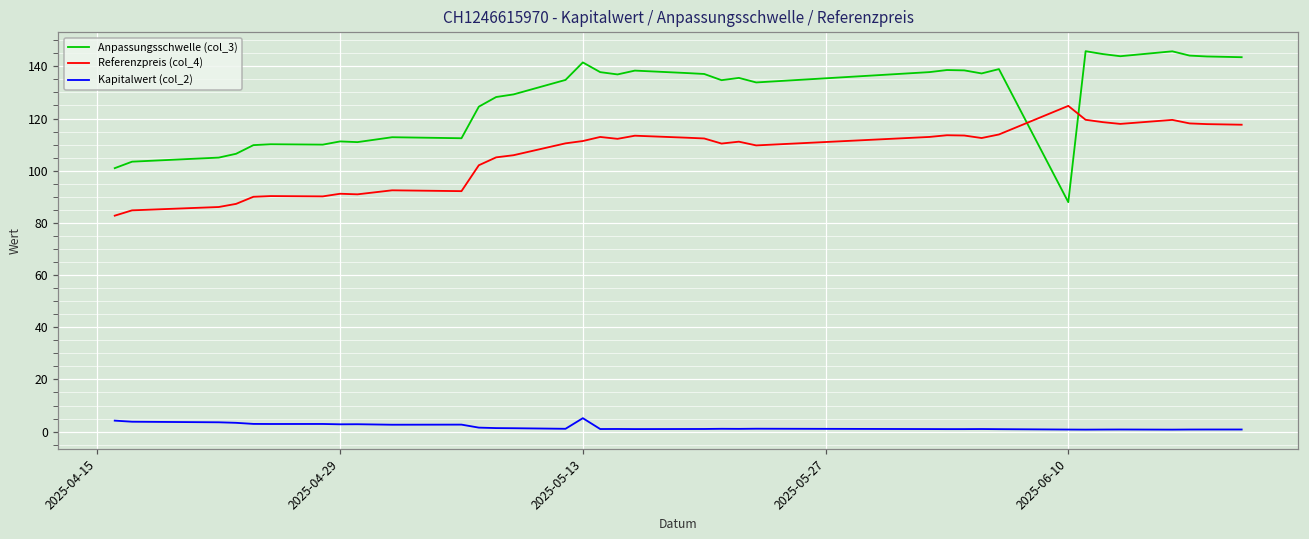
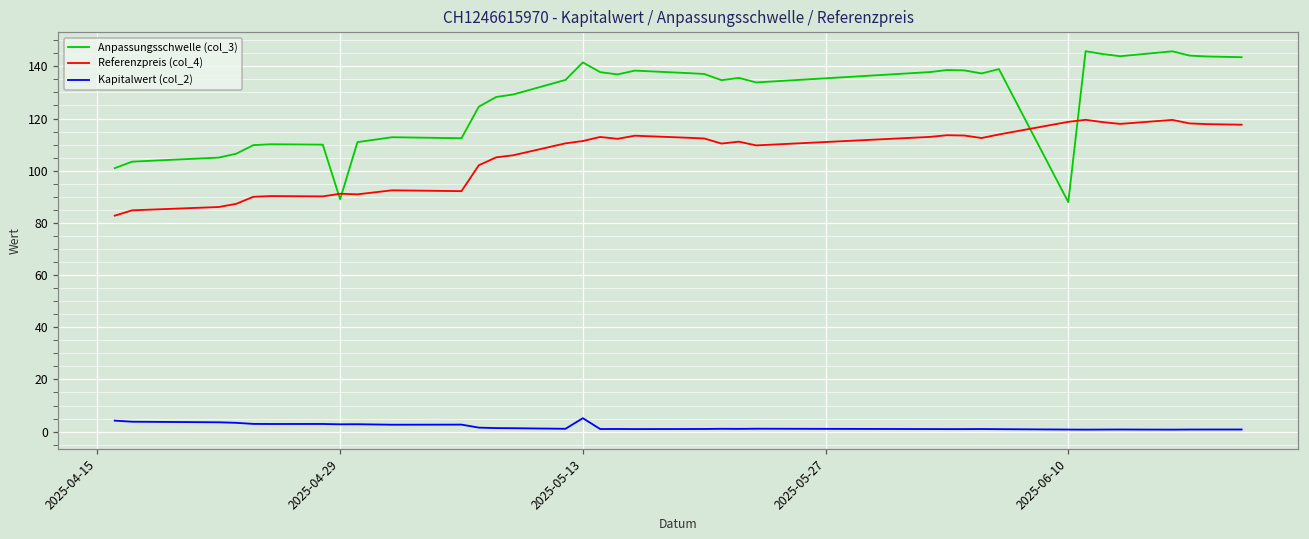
  {
    "Anpassungsschwelle (col_3)": {
-     "2025-04-29": 111,
+     "2025-04-29": 89,
      "2025-05-13": 142,
      "2025-06-10": 88
    },
    "Referenzpreis (col_4)": {
      "2025-04-29": 91,
      "2025-05-13": 111,
-     "2025-06-10": 125
+     "2025-06-10": 119
    },
    "Kapitalwert (col_2)": {
      "2025-04-29": 3,
      "2025-05-13": 5,
      "2025-06-10": 1
    }
  }
